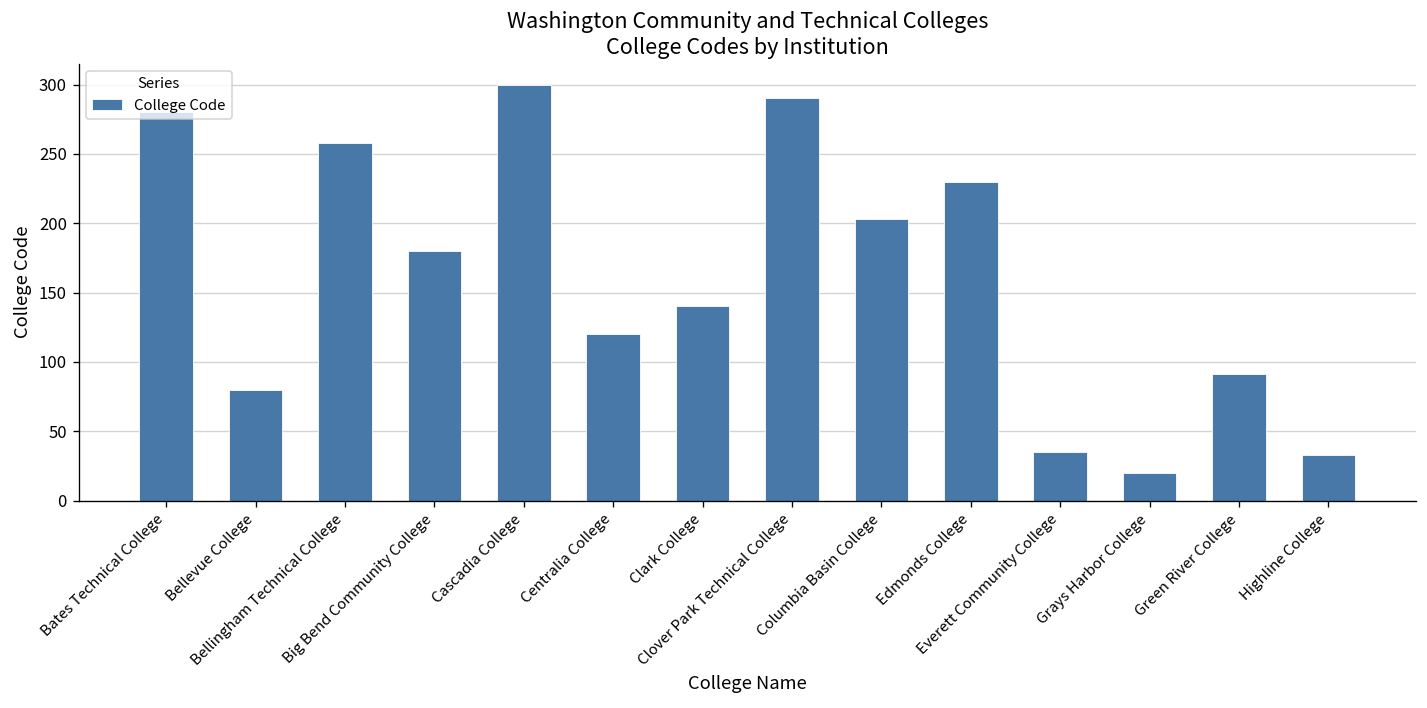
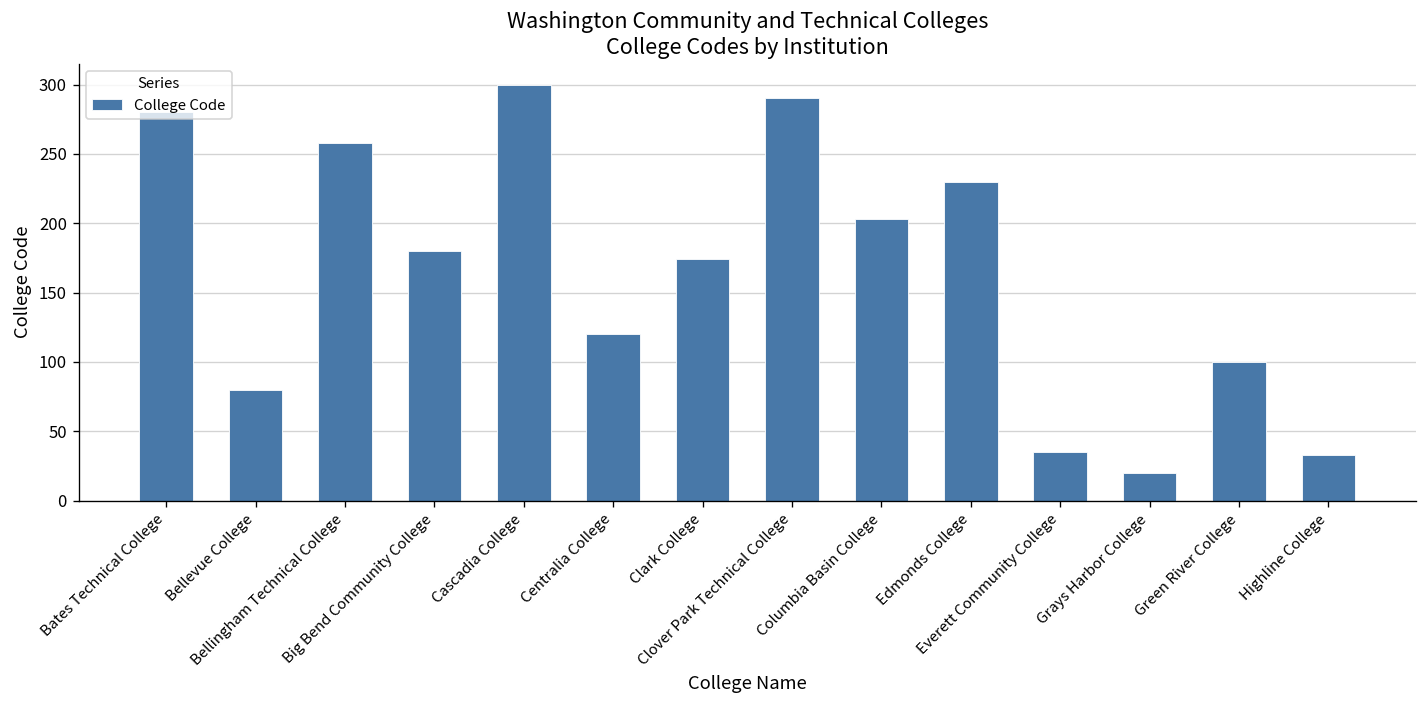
  {
    "Bellevue College": 80,
    "Bellingham Technical College": 258,
    "Big Bend Community College": 180,
    "Cascadia College": 300,
    "Centralia College": 120,
-   "Clark College": 140,
+   "Clark College": 174,
    "Clover Park Technical College": 290,
    "Columbia Basin College": 203,
    "Edmonds College": 230,
    "Everett Community College": 35,
    "Grays Harbor College": 20,
-   "Green River College": 91,
+   "Green River College": 100,
    "Highline College": 33
  }
